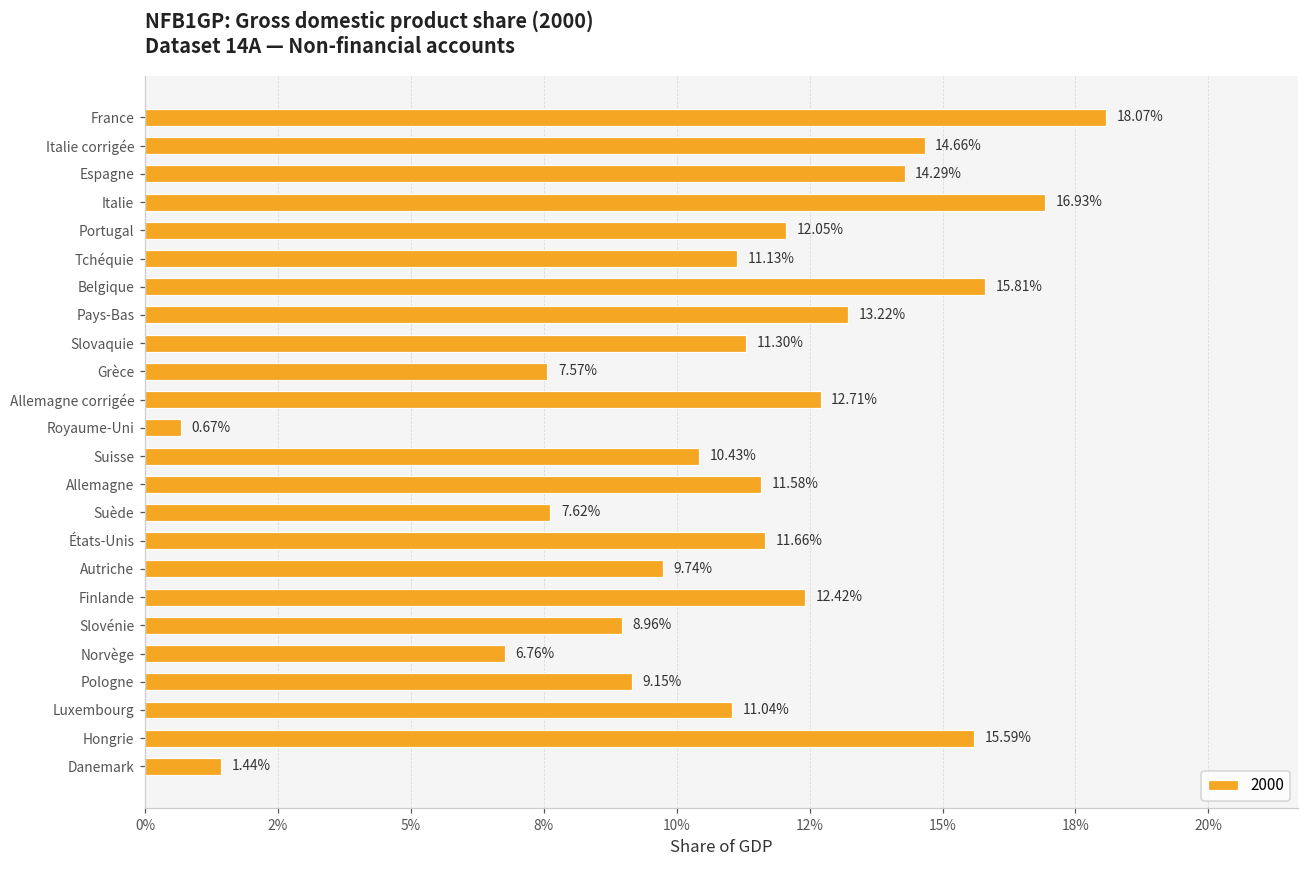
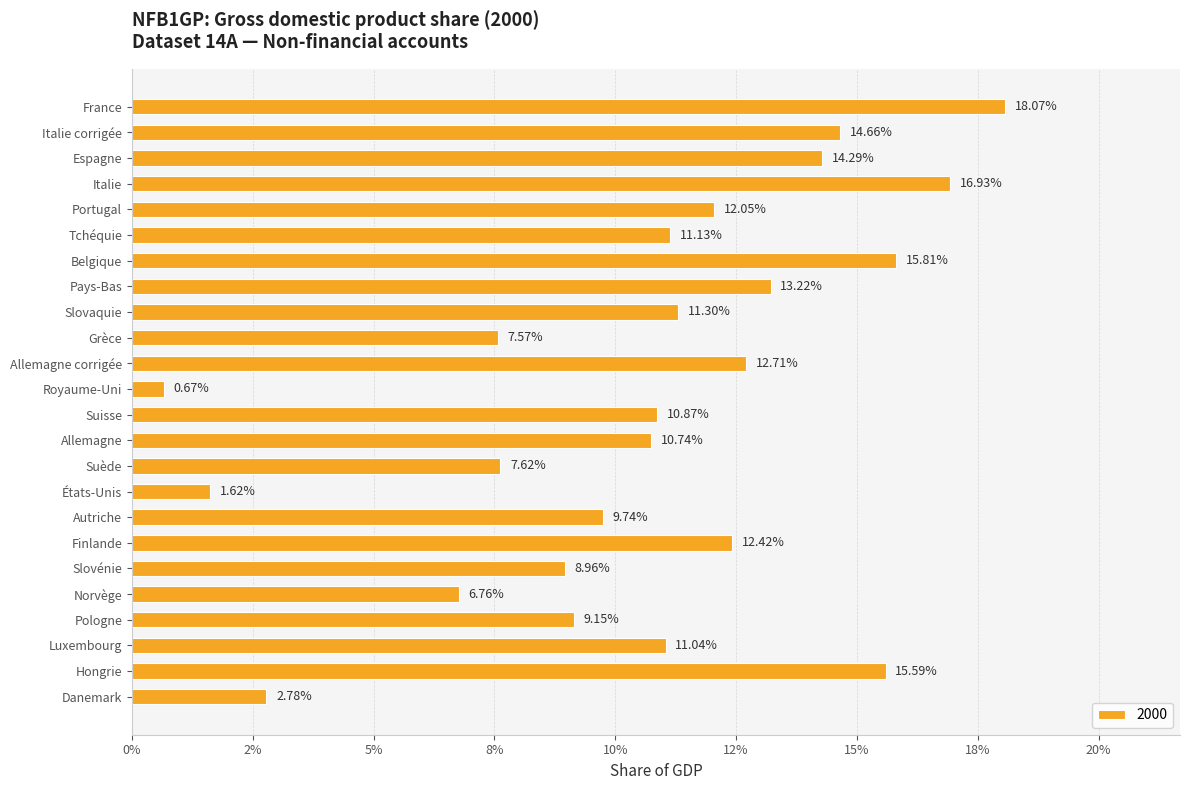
  {
    "France": "18.07%",
    "Italie corrigée": "14.66%",
    "Espagne": "14.29%",
    "Italie": "16.93%",
    "Portugal": "12.05%",
    "Tchéquie": "11.13%",
    "Belgique": "15.81%",
    "Pays-Bas": "13.22%",
    "Slovaquie": "11.30%",
    "Grèce": "7.57%",
    "Allemagne corrigée": "12.71%",
    "Royaume-Uni": "0.67%",
-   "Suisse": "10.43%",
-   "Allemagne": "11.58%",
+   "Suisse": "10.87%",
+   "Allemagne": "10.74%",
    "Suède": "7.62%",
-   "États-Unis": "11.66%",
+   "États-Unis": "1.62%",
    "Autriche": "9.74%",
    "Finlande": "12.42%",
    "Slovénie": "8.96%",
    "Norvège": "6.76%",
    "Pologne": "9.15%",
    "Luxembourg": "11.04%",
    "Hongrie": "15.59%",
-   "Danemark": "1.44%"
+   "Danemark": "2.78%"
  }
